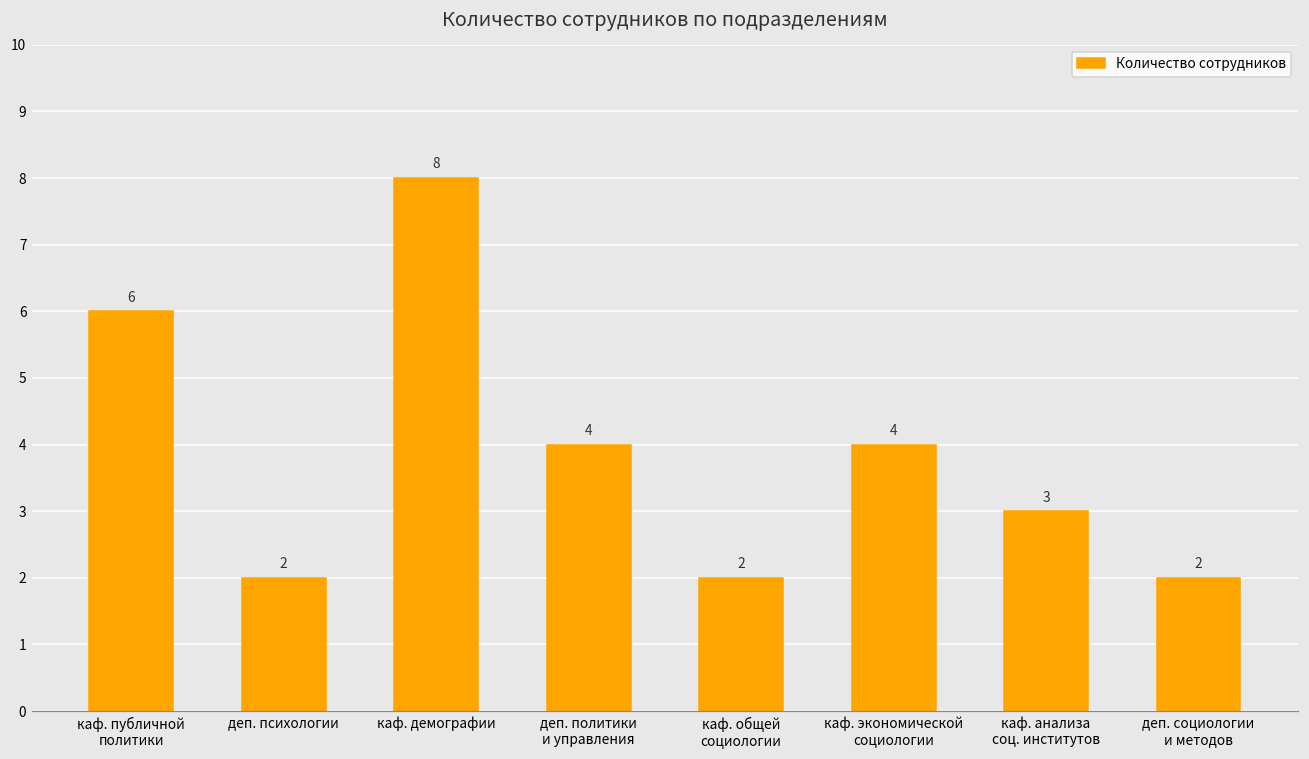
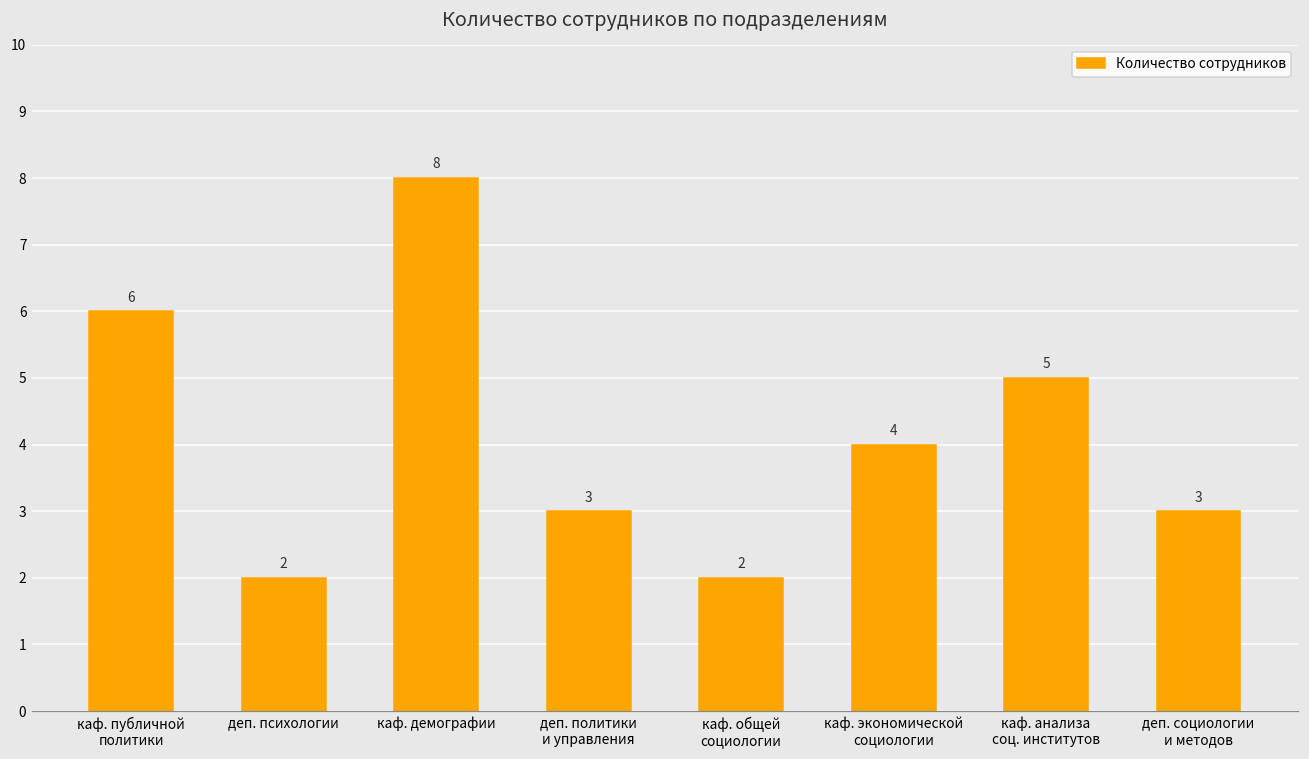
  {
    "каф. публичной политики": 6,
    "деп. психологии": 2,
    "каф. демографии": 8,
-   "деп. политики и управления": 4,
+   "деп. политики и управления": 3,
    "каф. общей социологии": 2,
    "каф. экономической социологии": 4,
-   "каф. анализа соц. институтов": 3,
-   "деп. социологии и методов": 2
+   "каф. анализа соц. институтов": 5,
+   "деп. социологии и методов": 3
  }
